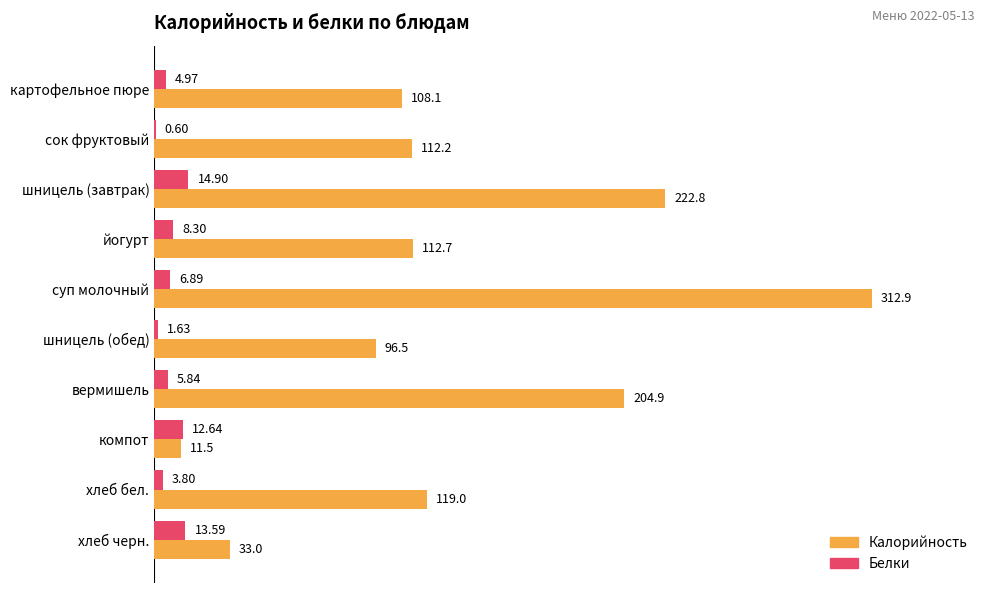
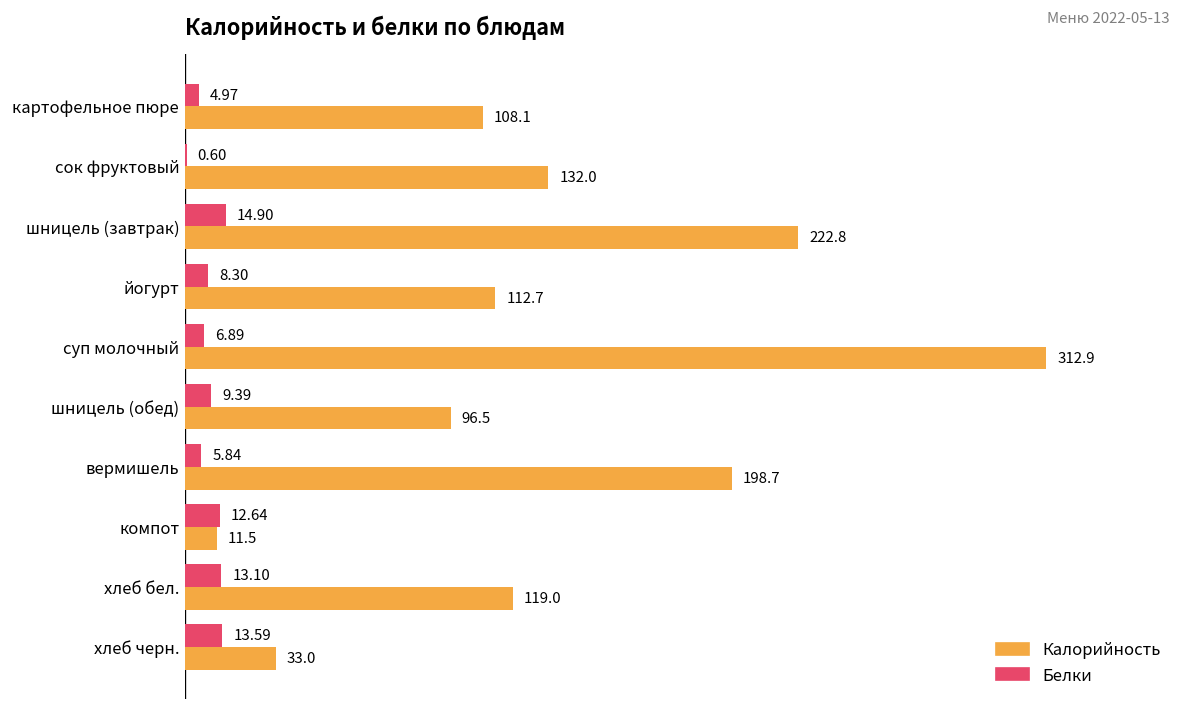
  {
    "Калорийность": {
      "картофельное пюре": 108.1,
-     "сок фруктовый": 112.2,
+     "сок фруктовый": 132.0,
      "шницель (завтрак)": 222.8,
      "йогурт": 112.7,
      "суп молочный": 312.9,
      "шницель (обед)": 96.5,
-     "вермишель": 204.9,
+     "вермишель": 198.7,
      "компот": 11.5,
      "хлеб бел.": 119.0,
      "хлеб черн.": 33.0
    },
    "Белки": {
      "картофельное пюре": 4.97,
      "сок фруктовый": 0.60,
      "шницель (завтрак)": 14.90,
      "йогурт": 8.30,
      "суп молочный": 6.89,
-     "шницель (обед)": 1.63,
+     "шницель (обед)": 9.39,
      "вермишель": 5.84,
      "компот": 12.64,
-     "хлеб бел.": 3.80,
+     "хлеб бел.": 13.10,
      "хлеб черн.": 13.59
    }
  }
